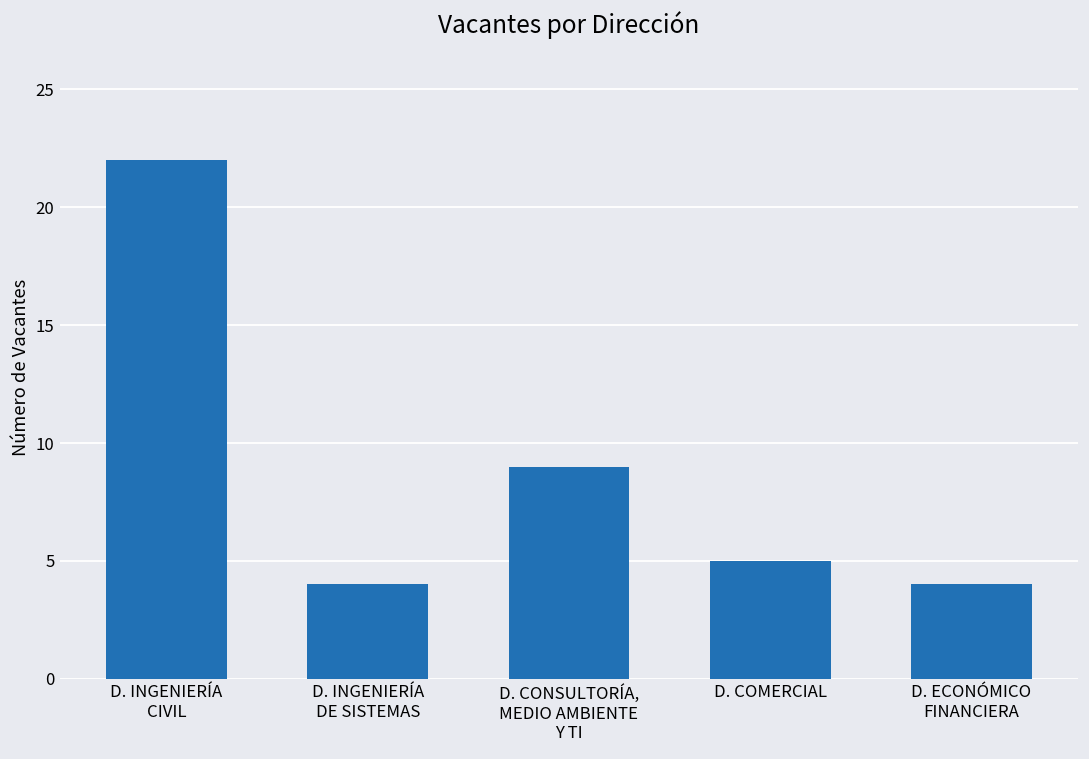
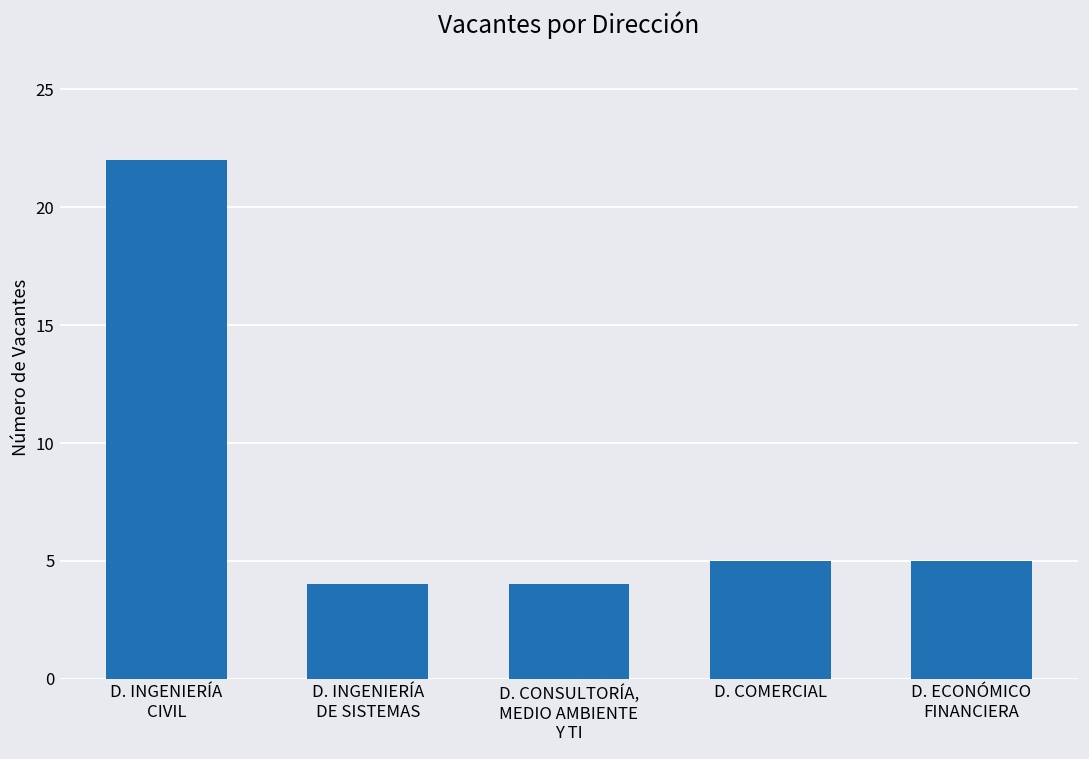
  {
    "D. INGENIERÍA CIVIL": 22,
    "D. INGENIERÍA DE SISTEMAS": 4,
-   "D. CONSULTORÍA, MEDIO AMBIENTE Y TI": 9,
+   "D. CONSULTORÍA, MEDIO AMBIENTE Y TI": 4,
    "D. COMERCIAL": 5,
-   "D. ECONÓMICO FINANCIERA": 4
+   "D. ECONÓMICO FINANCIERA": 5
  }
